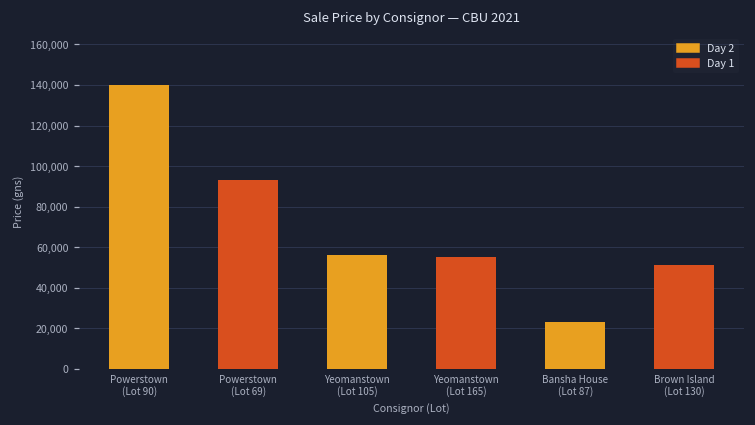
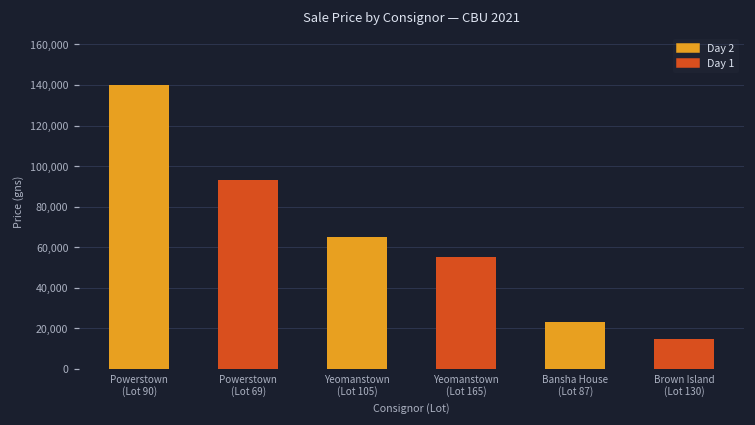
  {
    "Powerstown (Lot 90)": "140,000",
    "Powerstown (Lot 69)": "93,000",
-   "Yeomanstown (Lot 105)": "56,000",
+   "Yeomanstown (Lot 105)": "65,000",
    "Yeomanstown (Lot 165)": "55,000",
    "Bansha House (Lot 87)": "23,000",
-   "Brown Island (Lot 130)": "51,000"
+   "Brown Island (Lot 130)": "15,000"
  }
